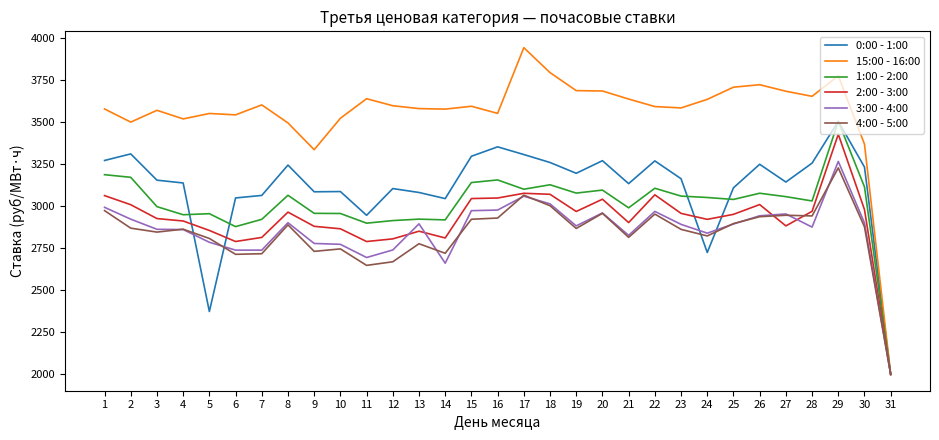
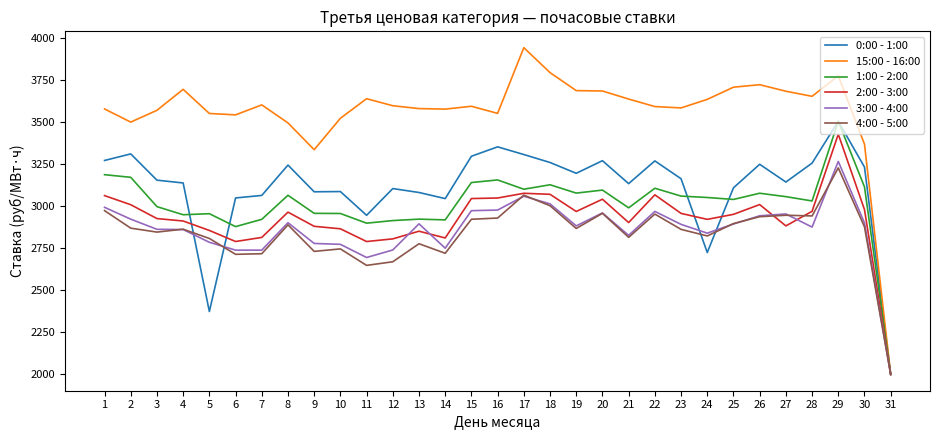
  {
    "0:00 - 1:00": {
      "1": 3270,
      "2": 3310,
      "3": 3150,
      "4": 3140,
      "5": 2370,
      "6": 3050,
      "7": 3060,
      "8": 3240,
      "9": 3080,
      "10": 3090,
      "11": 2940,
      "12": 3100,
      "13": 3080,
      "14": 3040,
      "15": 3300,
      "16": 3350,
      "17": 3310,
      "18": 3260,
      "19": 3190,
      "20": 3270,
      "21": 3130,
      "22": 3270,
      "23": 3160,
      "24": 2720,
      "25": 3110,
      "26": 3250,
      "27": 3140,
      "28": 3250,
      "30": 3230
    },
    "15:00 - 16:00": {
      "1": 3580,
      "2": 3500,
      "3": 3570,
-     "4": 3520,
+     "4": 3690,
      "5": 3550,
      "6": 3540,
      "7": 3600,
      "8": 3490,
      "9": 3330,
      "10": 3520,
      "11": 3640,
      "12": 3600,
      "13": 3580,
      "14": 3580,
      "15": 3590,
      "16": 3550,
      "17": 3940,
      "18": 3790,
      "19": 3690,
      "20": 3680,
      "21": 3640,
      "22": 3590,
      "23": 3580,
      "24": 3630,
      "25": 3710,
      "26": 3720,
      "27": 3680,
      "28": 3650,
      "30": 3370
    },
    "1:00 - 2:00": {
      "1": 3190,
      "2": 3170,
      "3": 3000,
      "4": 2950,
      "5": 2950,
      "6": 2880,
      "7": 2920,
      "8": 3060,
      "9": 2960,
      "10": 2950,
      "11": 2900,
      "12": 2910,
      "13": 2920,
      "14": 2920,
      "15": 3140,
      "16": 3150,
      "17": 3100,
      "18": 3130,
      "19": 3080,
      "20": 3090,
      "21": 2990,
      "22": 3110,
      "23": 3060,
      "24": 3050,
      "25": 3040,
      "26": 3080,
      "27": 3060,
      "28": 3030,
      "30": 3110
    },
    "2:00 - 3:00": {
      "1": 3060,
      "2": 3010,
      "3": 2920,
      "4": 2910,
      "5": 2850,
      "6": 2790,
      "7": 2810,
      "8": 2960,
      "9": 2880,
      "10": 2860,
      "11": 2790,
      "12": 2800,
      "13": 2850,
      "14": 2810,
      "15": 3040,
      "16": 3050,
      "18": 3070,
      "19": 2970,
      "20": 3040,
      "21": 2900,
      "22": 3070,
      "23": 2960,
      "24": 2920,
      "25": 2950,
      "26": 3010,
      "27": 2880,
      "28": 2970,
      "29": 3430,
      "30": 2980
    },
    "3:00 - 4:00": {
      "1": 2990,
      "2": 2920,
      "3": 2860,
      "5": 2780,
      "6": 2740,
      "7": 2740,
      "9": 2780,
      "10": 2770,
      "11": 2690,
      "12": 2740,
      "13": 2890,
-     "14": 2660,
+     "14": 2750,
      "15": 2970,
      "16": 2980,
      "19": 2880,
      "22": 2970,
      "23": 2890,
      "24": 2840,
      "28": 2870,
      "29": 3260,
      "30": 2900
    },
    "4:00 - 5:00": {
      "1": 2970,
      "2": 2870,
      "3": 2840,
      "5": 2810,
      "6": 2710,
      "7": 2720,
      "9": 2730,
      "10": 2740,
      "11": 2650,
      "12": 2670,
      "13": 2770,
      "14": 2720,
      "15": 2920,
      "16": 2930,
      "19": 2870,
      "22": 2950,
      "23": 2860,
      "24": 2820,
      "28": 2940,
      "29": 3230,
      "30": 2880
    }
  }
